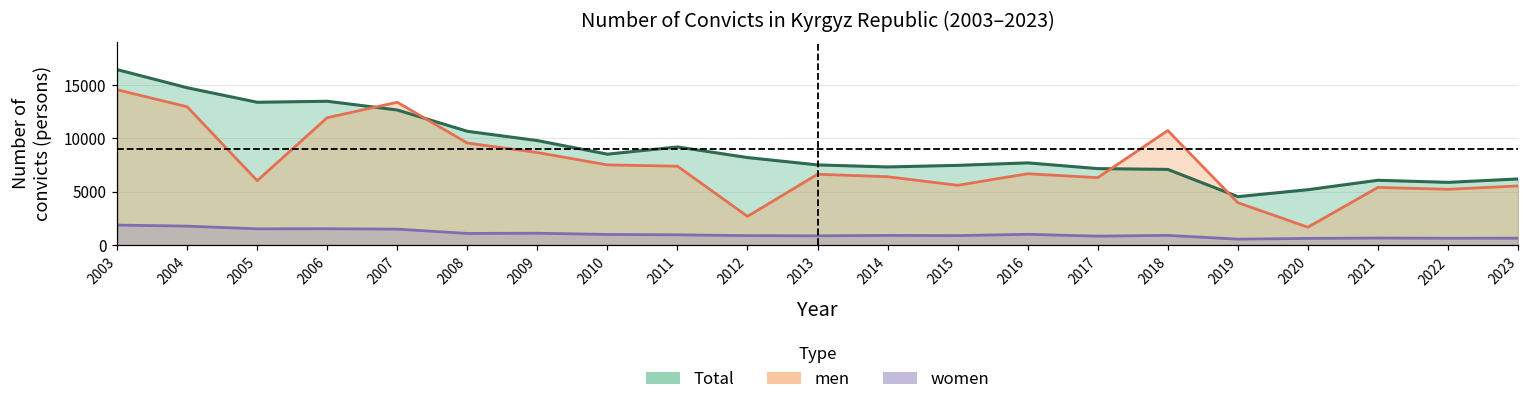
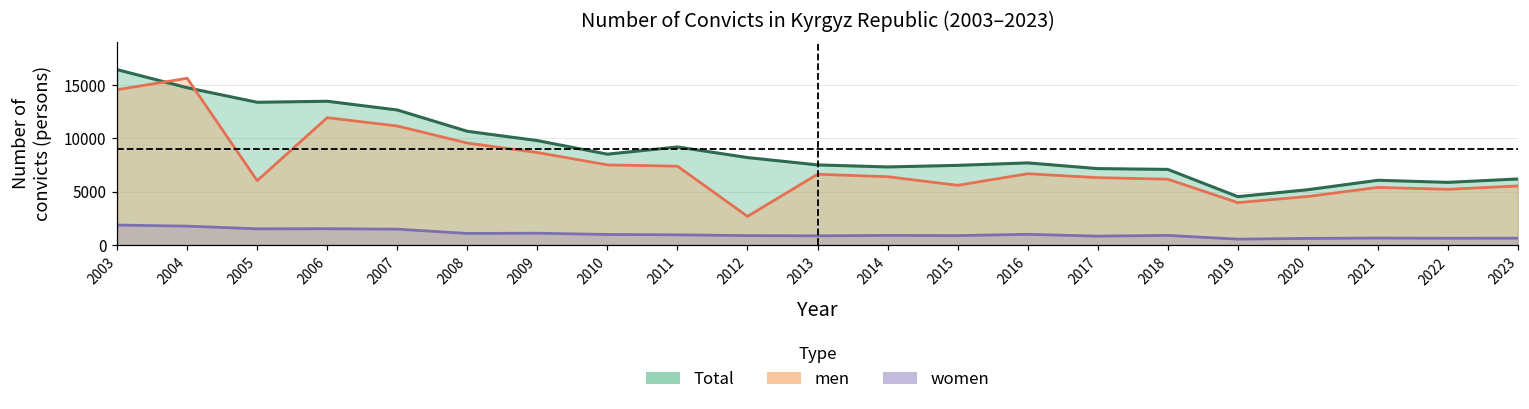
  {
    "men": {
      "2003": 15000,
-     "2004": 13000,
+     "2004": 16000,
      "2005": 6000,
      "2006": 12000,
-     "2007": 13000,
+     "2007": 11000,
      "2008": 10000,
      "2009": 9000,
      "2010": 8000,
      "2011": 7000,
      "2012": 3000,
      "2013": 7000,
      "2014": 6000,
      "2015": 6000,
      "2016": 7000,
      "2017": 6000,
-     "2018": 11000,
+     "2018": 6000,
      "2019": 4000,
-     "2020": 2000,
+     "2020": 5000,
      "2021": 5000,
      "2022": 5000,
      "2023": 6000
    }
  }
